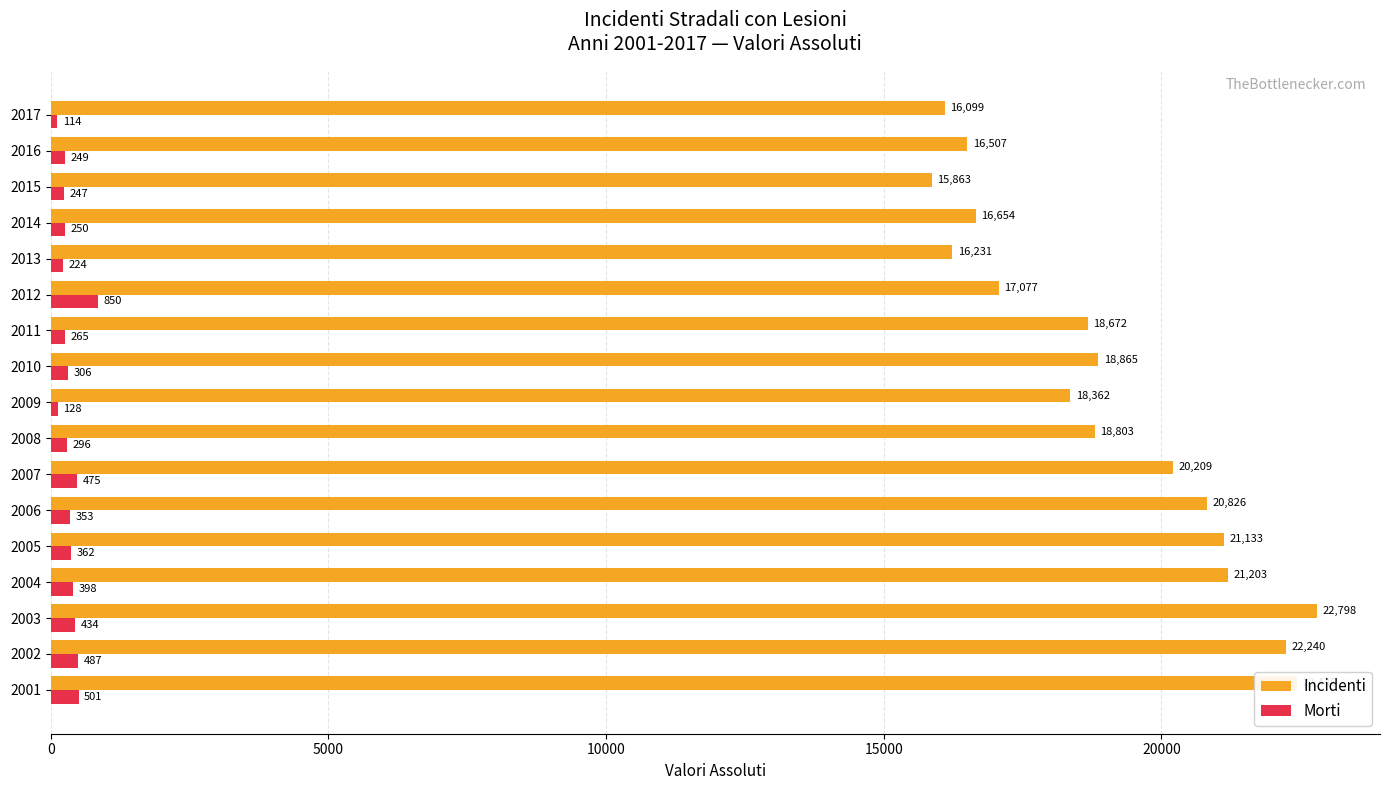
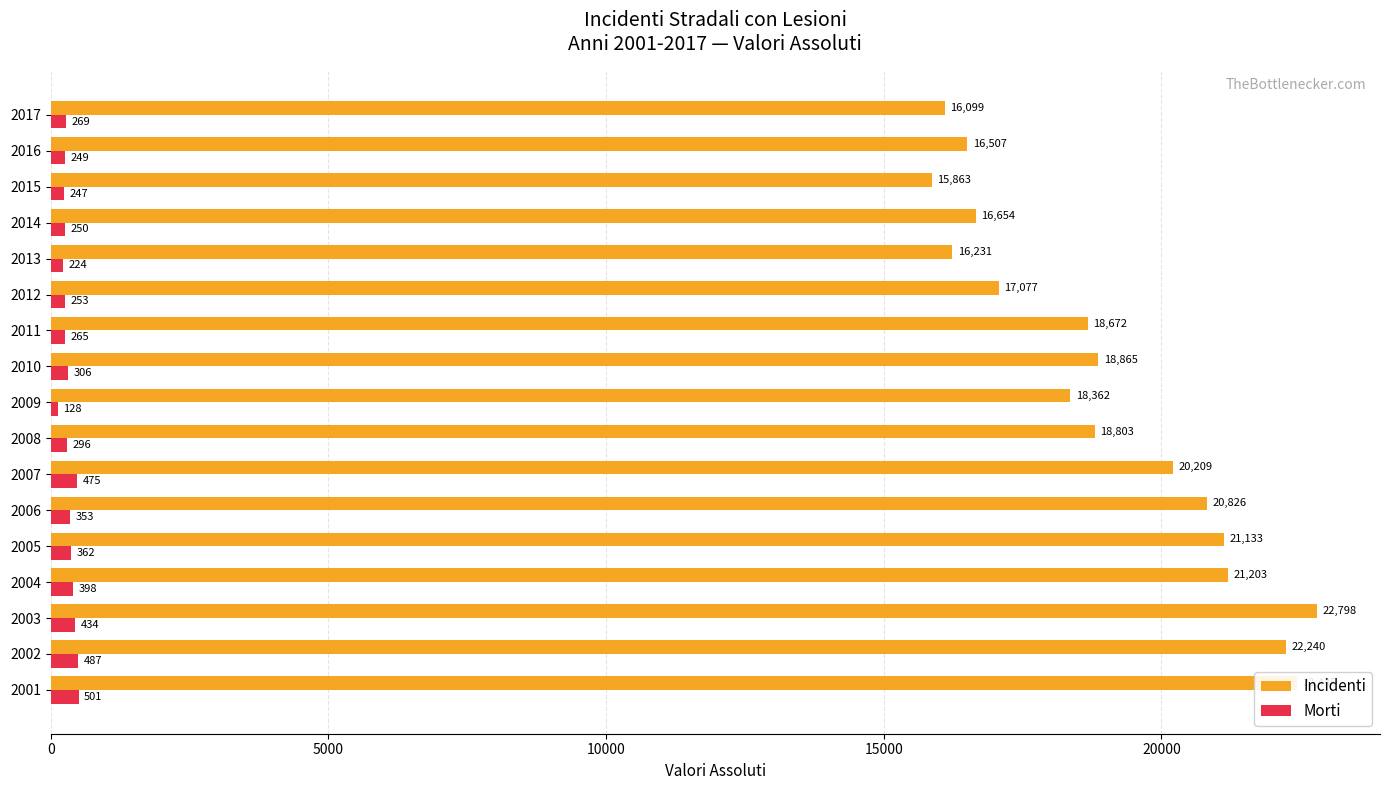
  {
    "Incidenti": {
      "2017": "16,099",
      "2016": "16,507",
      "2015": "15,863",
      "2014": "16,654",
      "2013": "16,231",
      "2012": "17,077",
      "2011": "18,672",
      "2010": "18,865",
      "2009": "18,362",
      "2008": "18,803",
      "2007": "20,209",
      "2006": "20,826",
      "2005": "21,133",
      "2004": "21,203",
      "2003": "22,798",
      "2002": "22,240"
    },
    "Morti": {
-     "2017": "114",
+     "2017": "269",
      "2016": "249",
      "2015": "247",
      "2014": "250",
      "2013": "224",
-     "2012": "850",
+     "2012": "253",
      "2011": "265",
      "2010": "306",
      "2009": "128",
      "2008": "296",
      "2007": "475",
      "2006": "353",
      "2005": "362",
      "2004": "398",
      "2003": "434",
      "2002": "487",
      "2001": "501"
    }
  }
